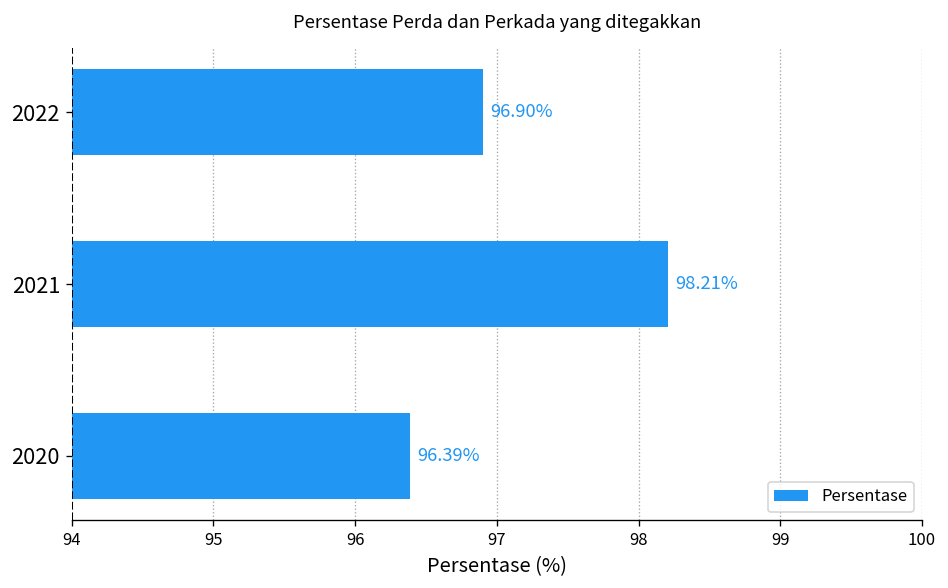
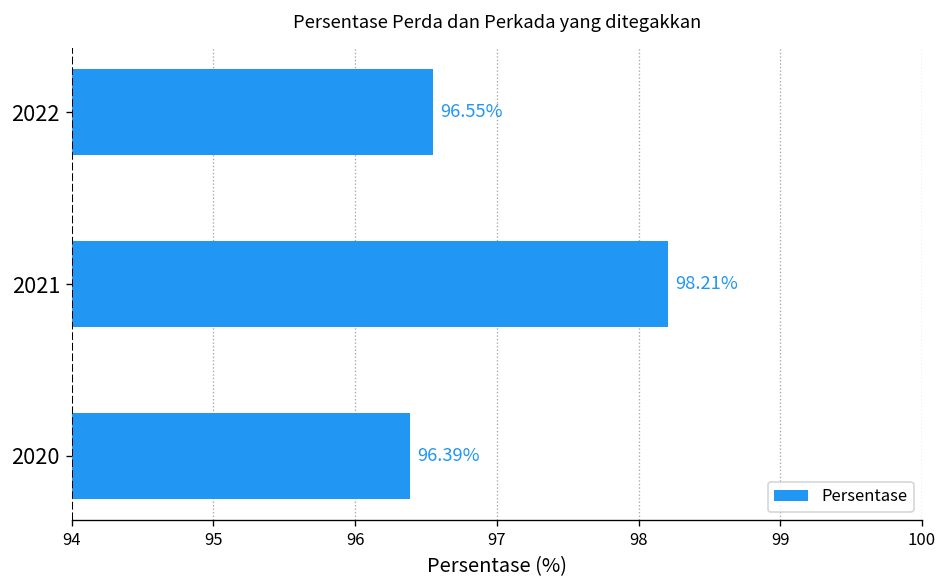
  {
-   "2022": "96.90%",
+   "2022": "96.55%",
    "2021": "98.21%",
    "2020": "96.39%"
  }
